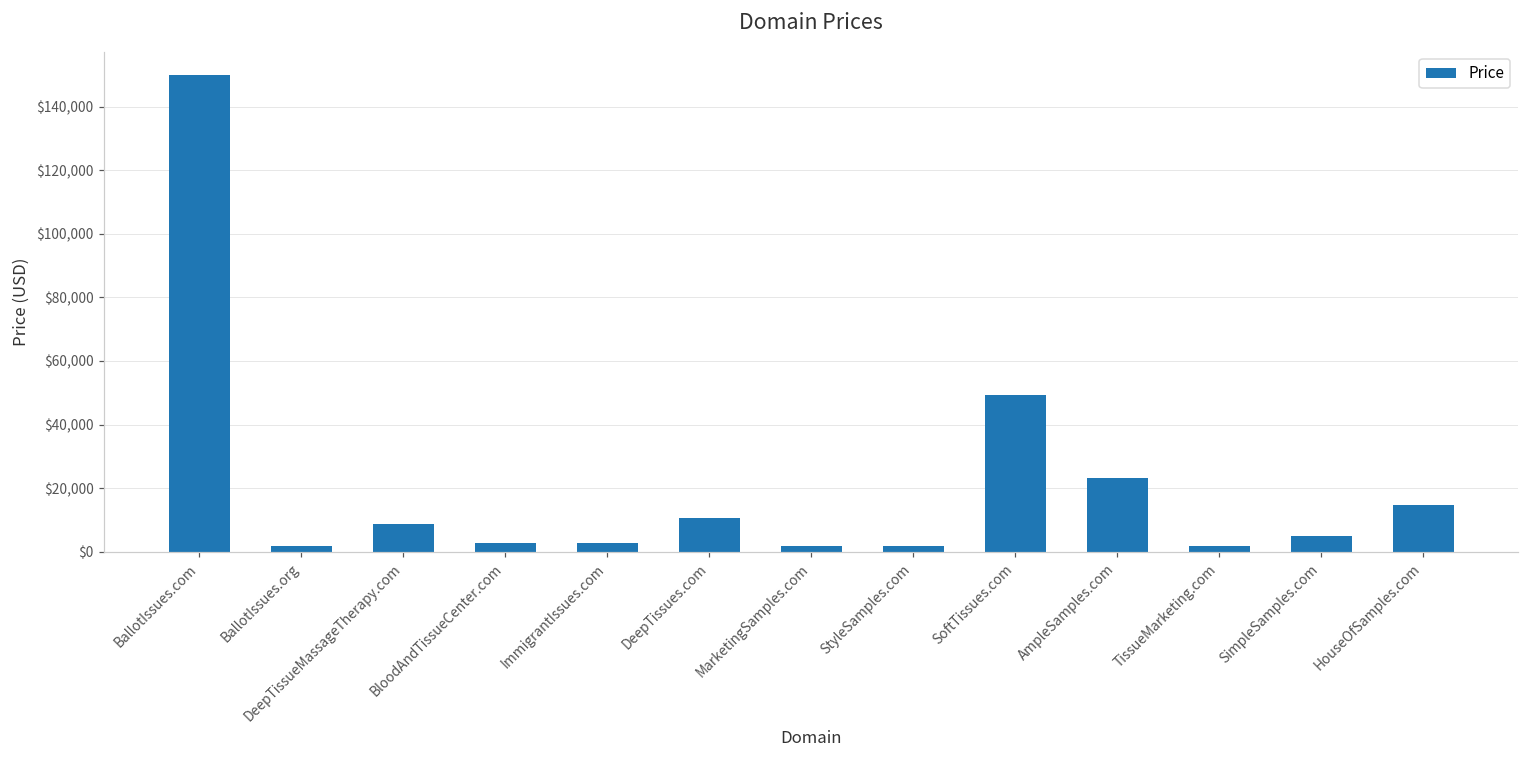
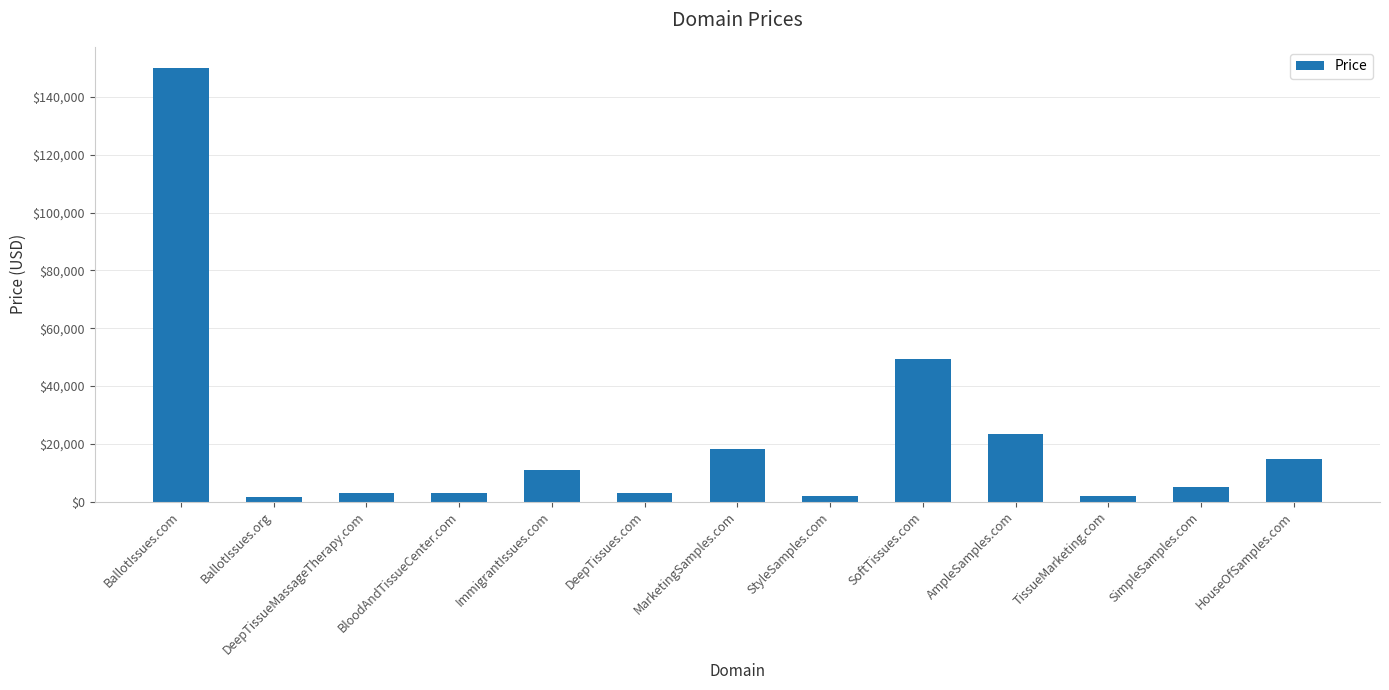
  {
    "BallotIssues.com": "$150,000",
    "BallotIssues.org": "$2,000",
-   "DeepTissueMassageTherapy.com": "$9,000",
+   "DeepTissueMassageTherapy.com": "$3,000",
    "BloodAndTissueCenter.com": "$3,000",
-   "ImmigrantIssues.com": "$3,000",
-   "DeepTissues.com": "$10,000",
-   "MarketingSamples.com": "$2,000",
+   "ImmigrantIssues.com": "$11,000",
+   "DeepTissues.com": "$3,000",
+   "MarketingSamples.com": "$18,000",
    "StyleSamples.com": "$2,000",
    "SoftTissues.com": "$49,000",
    "AmpleSamples.com": "$23,000",
    "TissueMarketing.com": "$2,000",
    "SimpleSamples.com": "$5,000",
    "HouseOfSamples.com": "$15,000"
  }
